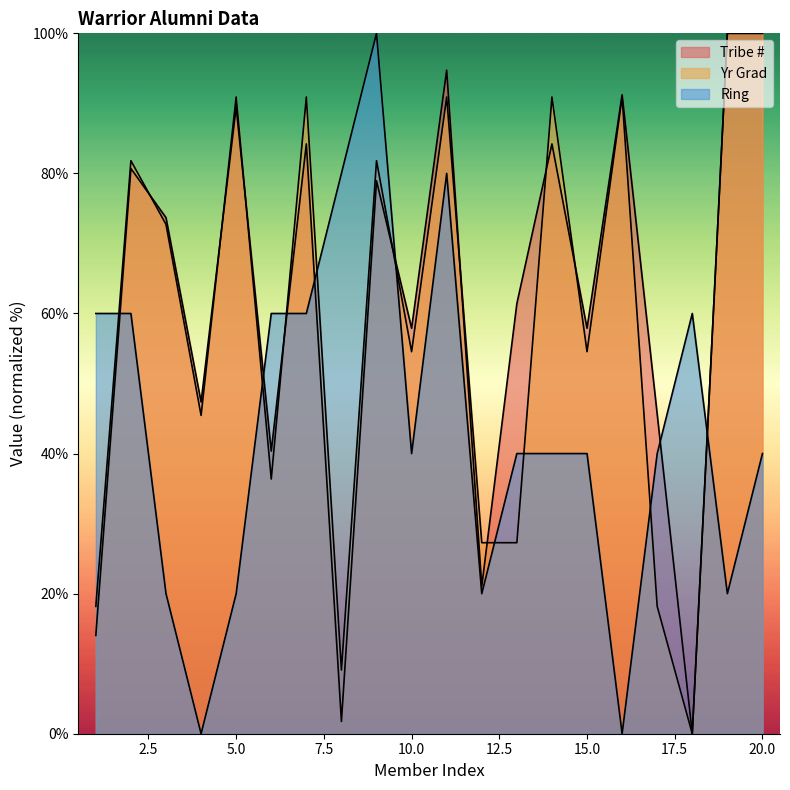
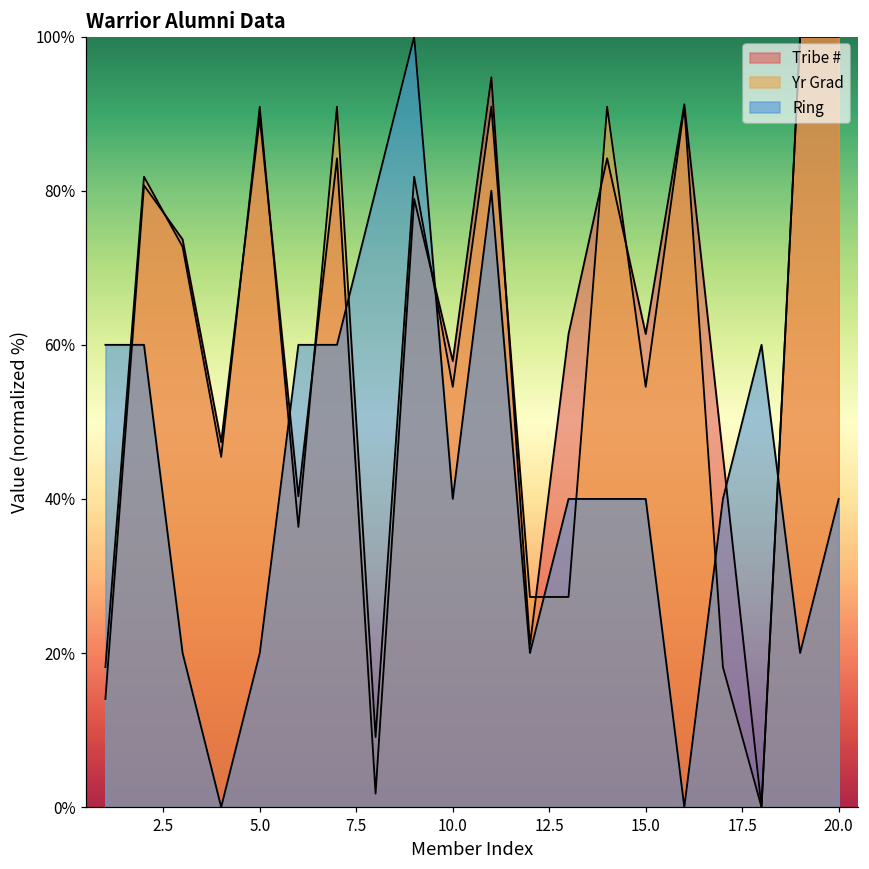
  {
    "Tribe #": {
      "5.0": "89%",
      "10.0": "58%",
-     "15.0": "58%"
+     "15.0": "61%"
    },
    "Yr Grad": {
      "5.0": "91%",
      "10.0": "55%",
      "15.0": "55%"
    },
    "Ring": {
      "5.0": "20%",
      "10.0": "40%",
      "15.0": "40%",
      "20.0": "40%"
    }
  }
